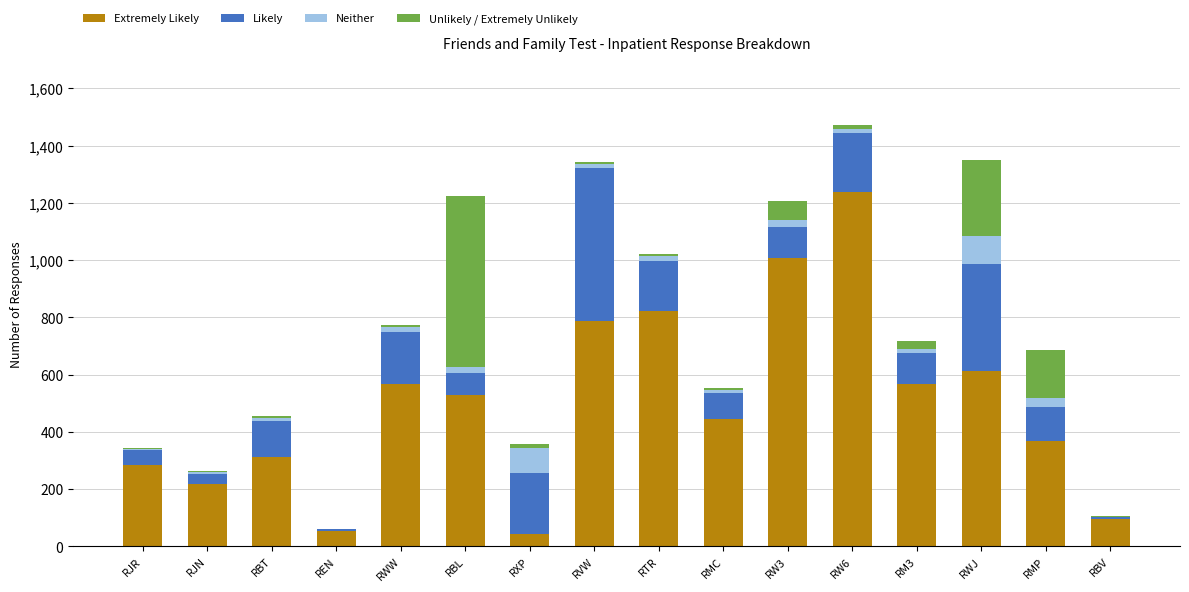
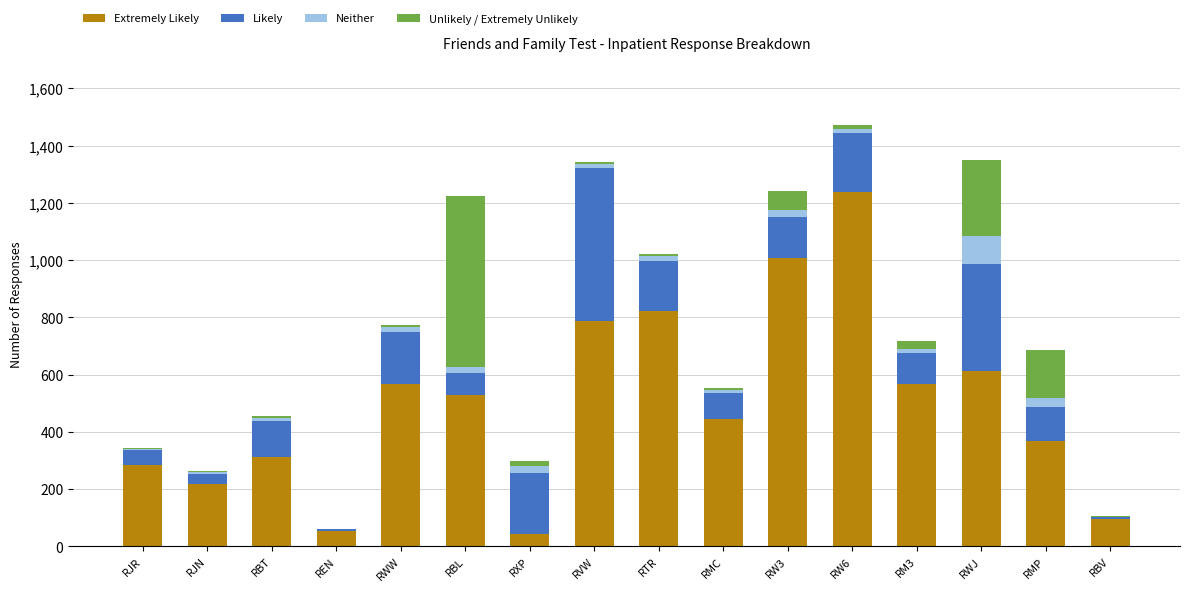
  {
    "Extremely Likely": {
      "RJR": "280",
      "RJN": "220",
      "RBT": "310",
      "REN": "50",
      "RWW": "570",
      "RBL": "530",
      "RXP": "40",
      "RVW": "790",
      "RTR": "820",
      "RMC": "450",
      "RW3": "1,010",
      "RW6": "1,240",
      "RM3": "570",
      "RWJ": "610",
      "RMP": "370",
      "RBV": "100"
    },
    "Likely": {
      "RJR": "50",
      "RJN": "40",
      "RBT": "130",
      "RWW": "180",
      "RBL": "80",
      "RXP": "210",
      "RVW": "540",
      "RTR": "180",
      "RMC": "90",
-     "RW3": "110",
+     "RW3": "140",
      "RW6": "210",
      "RM3": "110",
      "RWJ": "380",
      "RMP": "120"
    },
    "Neither": {
      "RBT": "10",
      "REN": "0",
      "RWW": "20",
      "RBL": "20",
-     "RXP": "90",
+     "RXP": "30",
      "RVW": "20",
      "RTR": "20",
      "RMC": "10",
      "RW3": "20",
      "RW6": "20",
      "RM3": "10",
      "RWJ": "100",
      "RMP": "30"
    },
    "Unlikely / Extremely Unlikely": {
      "REN": "0",
      "RBL": "600",
      "RXP": "20",
      "RTR": "10",
      "RW3": "70",
      "RW6": "10",
      "RM3": "30",
      "RWJ": "260",
      "RMP": "170"
    }
  }
